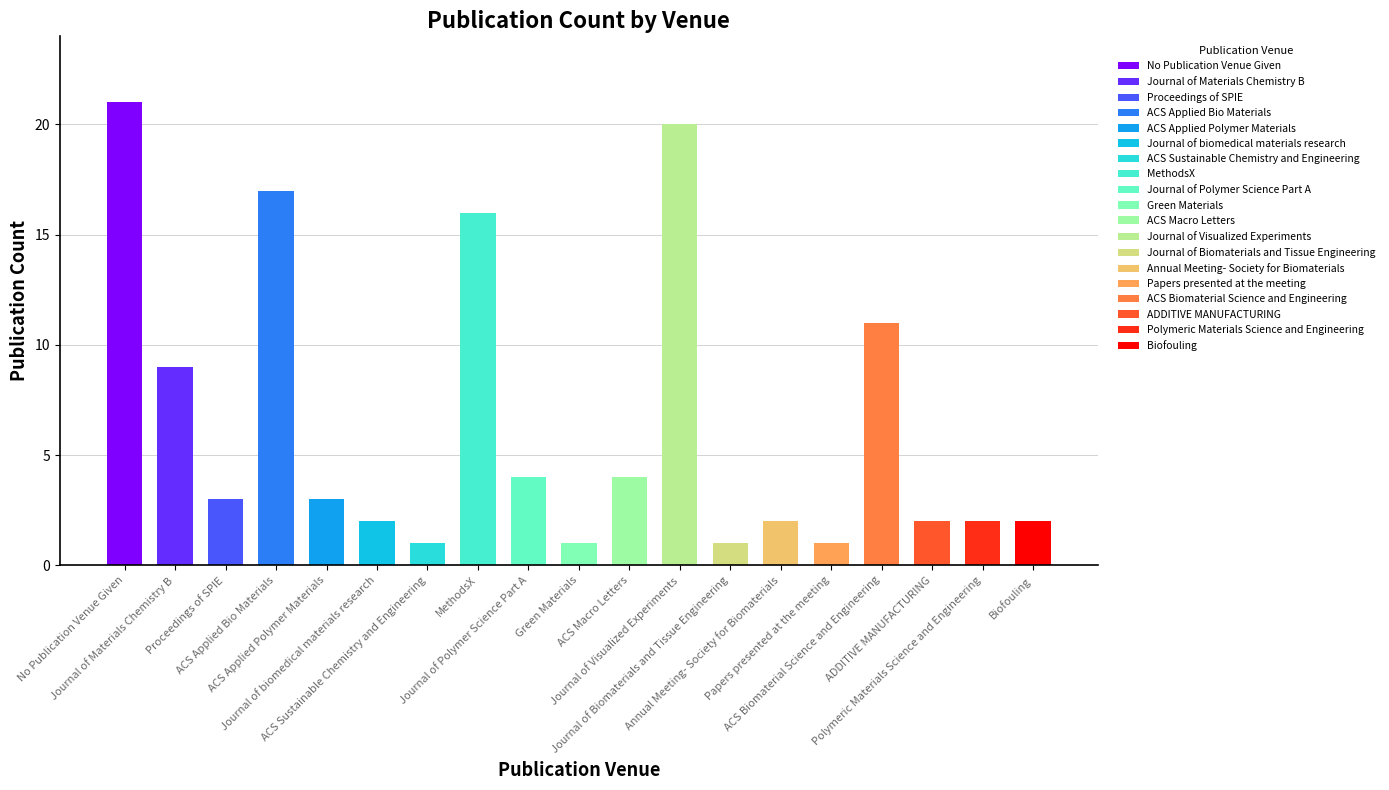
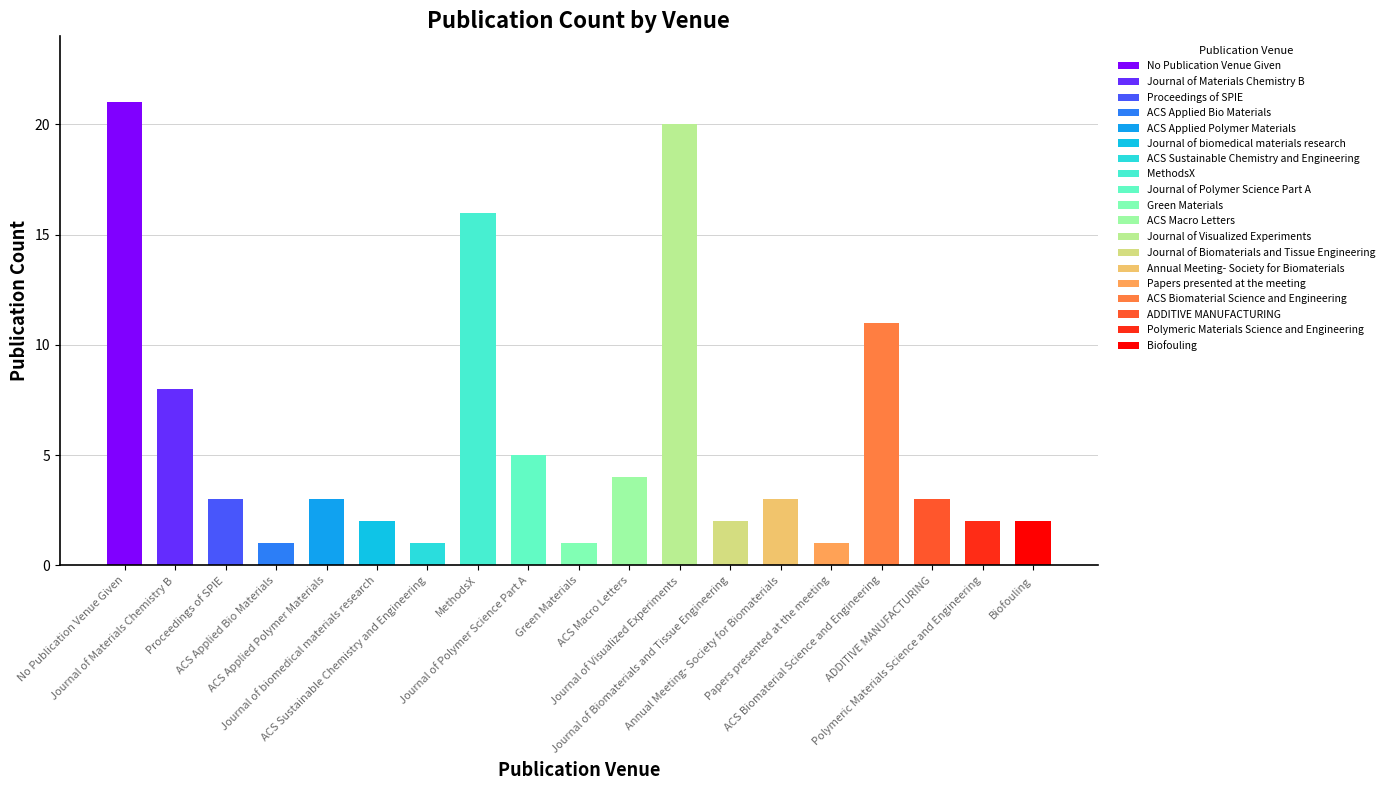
  {
    "No Publication Venue Given": 21,
-   "Journal of Materials Chemistry B": 9,
+   "Journal of Materials Chemistry B": 8,
    "Proceedings of SPIE": 3,
-   "ACS Applied Bio Materials": 17,
+   "ACS Applied Bio Materials": 1,
    "ACS Applied Polymer Materials": 3,
    "Journal of biomedical materials research": 2,
    "ACS Sustainable Chemistry and Engineering": 1,
    "MethodsX": 16,
-   "Journal of Polymer Science Part A": 4,
+   "Journal of Polymer Science Part A": 5,
    "Green Materials": 1,
    "ACS Macro Letters": 4,
    "Journal of Visualized Experiments": 20,
-   "Journal of Biomaterials and Tissue Engineering": 1,
-   "Annual Meeting- Society for Biomaterials": 2,
+   "Journal of Biomaterials and Tissue Engineering": 2,
+   "Annual Meeting- Society for Biomaterials": 3,
    "Papers presented at the meeting": 1,
    "ACS Biomaterial Science and Engineering": 11,
-   "ADDITIVE MANUFACTURING": 2,
+   "ADDITIVE MANUFACTURING": 3,
    "Polymeric Materials Science and Engineering": 2,
    "Biofouling": 2
  }
